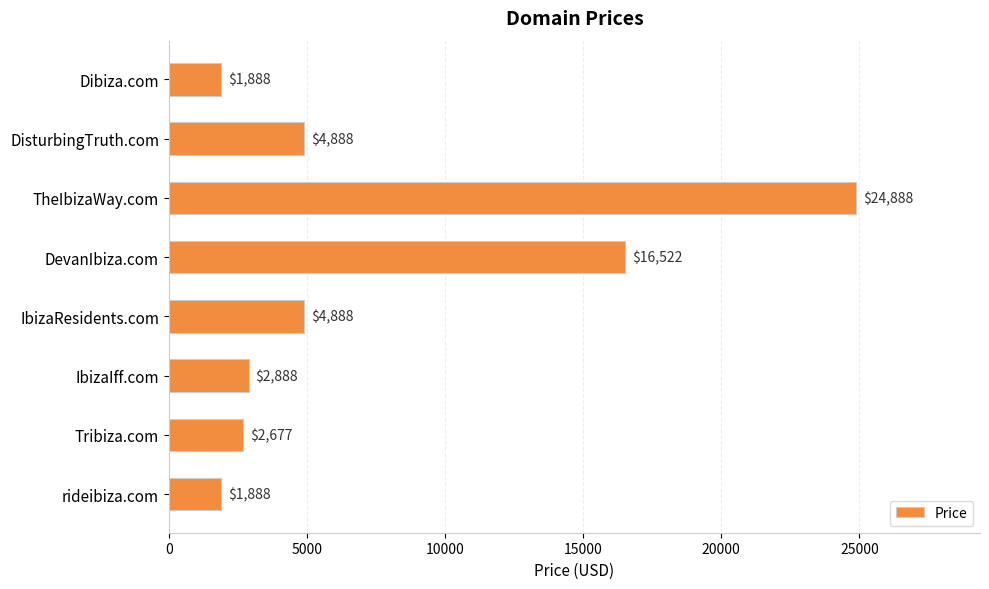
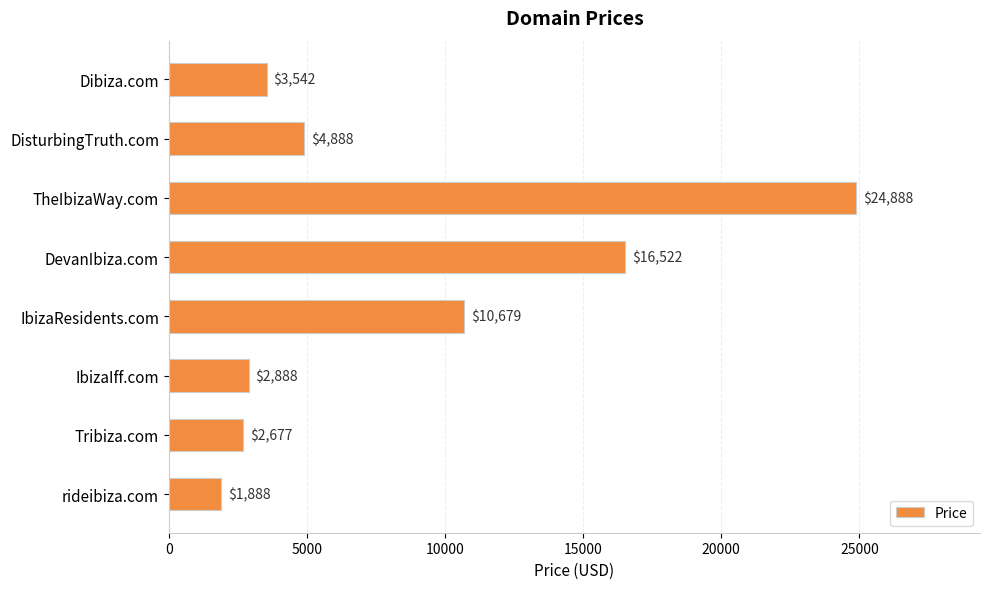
  {
-   "Dibiza.com": "$1,888",
+   "Dibiza.com": "$3,542",
    "DisturbingTruth.com": "$4,888",
    "TheIbizaWay.com": "$24,888",
    "DevanIbiza.com": "$16,522",
-   "IbizaResidents.com": "$4,888",
+   "IbizaResidents.com": "$10,679",
    "IbizaIff.com": "$2,888",
    "Tribiza.com": "$2,677",
    "rideibiza.com": "$1,888"
  }
